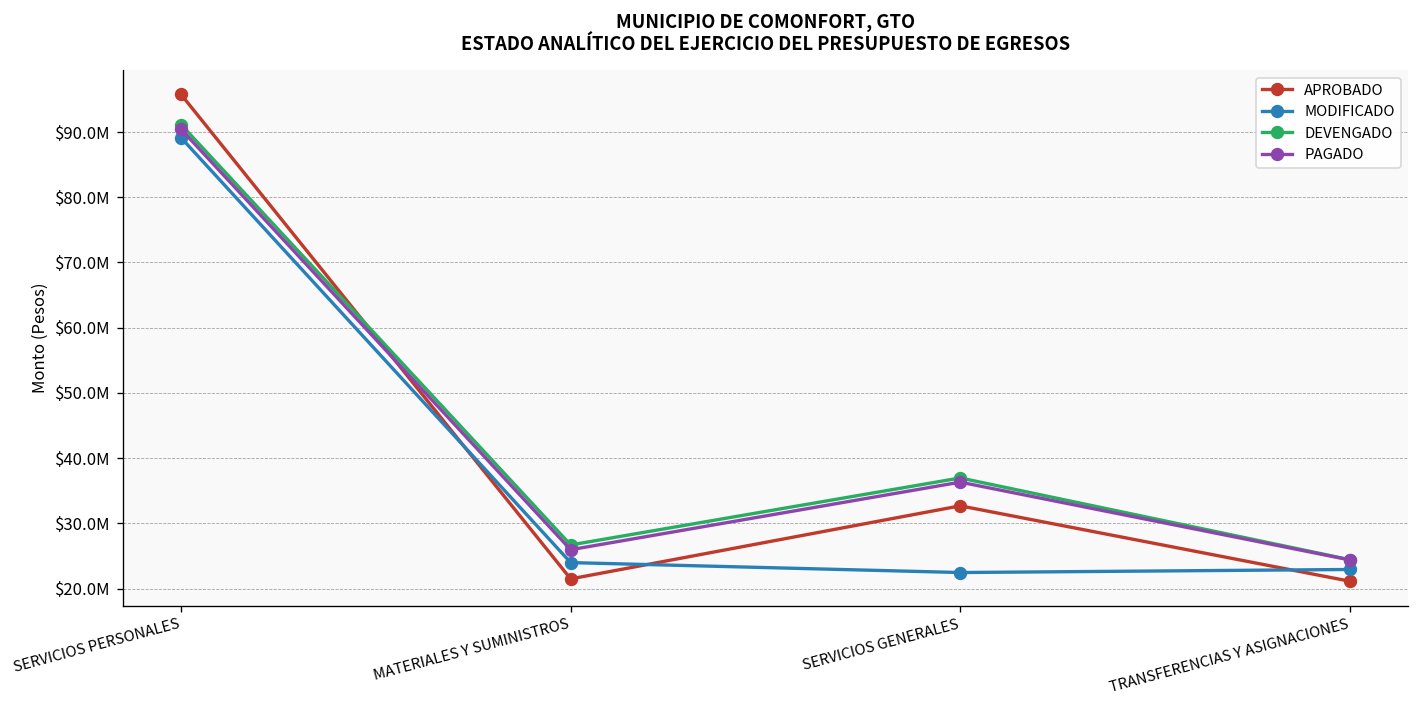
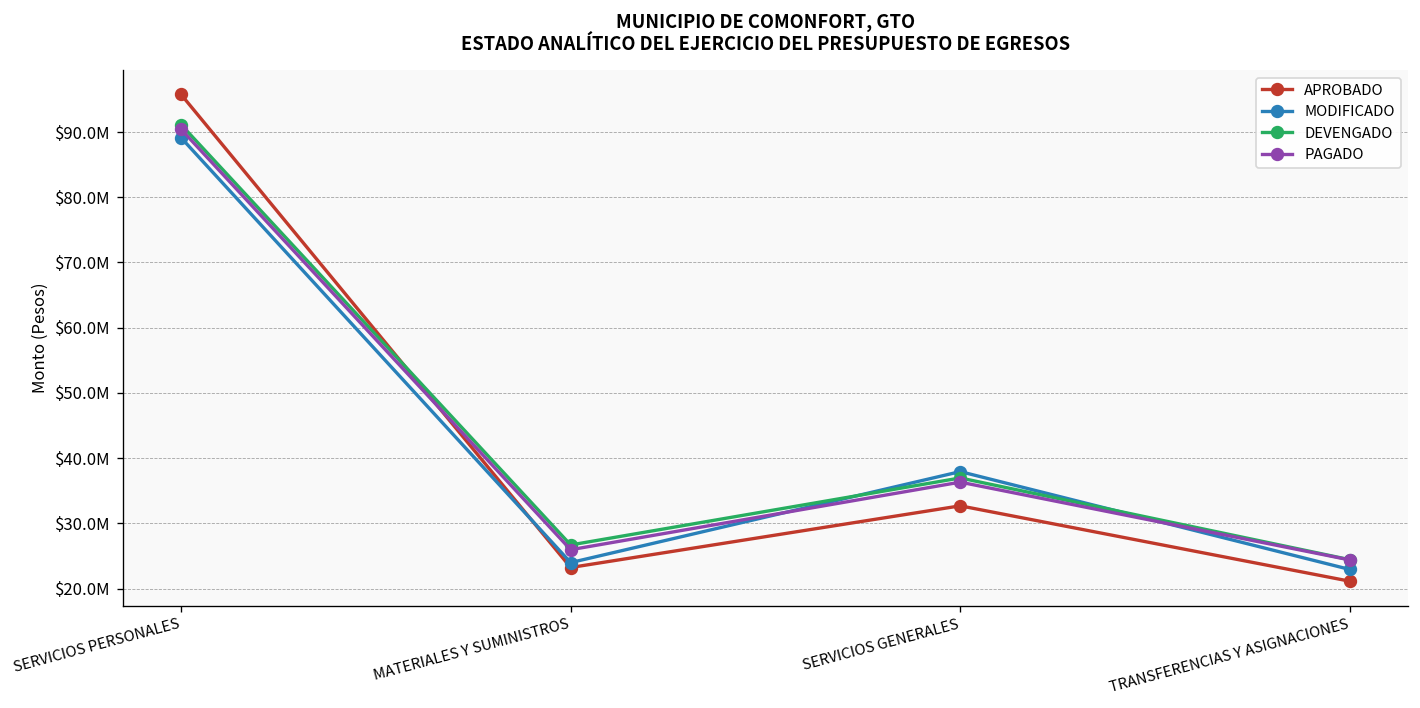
  {
    "APROBADO": {
      "SERVICIOS PERSONALES": "$96000000",
-     "MATERIALES Y SUMINISTROS": "$21000000",
+     "MATERIALES Y SUMINISTROS": "$23000000",
      "SERVICIOS GENERALES": "$33000000",
      "TRANSFERENCIAS Y ASIGNACIONES": "$21000000"
    },
    "MODIFICADO": {
      "SERVICIOS PERSONALES": "$89000000",
      "MATERIALES Y SUMINISTROS": "$24000000",
-     "SERVICIOS GENERALES": "$22000000",
+     "SERVICIOS GENERALES": "$38000000",
      "TRANSFERENCIAS Y ASIGNACIONES": "$23000000"
    },
    "DEVENGADO": {
      "SERVICIOS PERSONALES": "$91000000",
      "MATERIALES Y SUMINISTROS": "$27000000",
      "SERVICIOS GENERALES": "$37000000"
    },
    "PAGADO": {
      "SERVICIOS PERSONALES": "$90000000",
      "MATERIALES Y SUMINISTROS": "$26000000",
      "SERVICIOS GENERALES": "$36000000"
    }
  }
